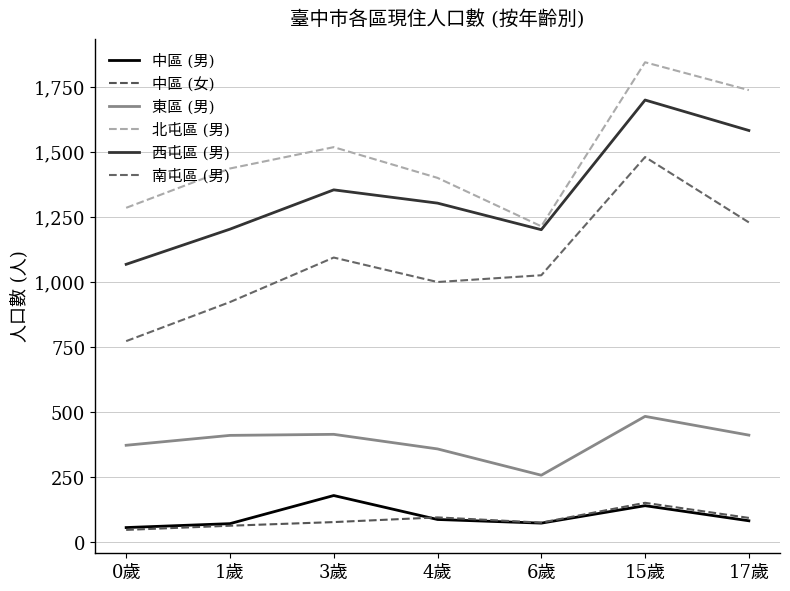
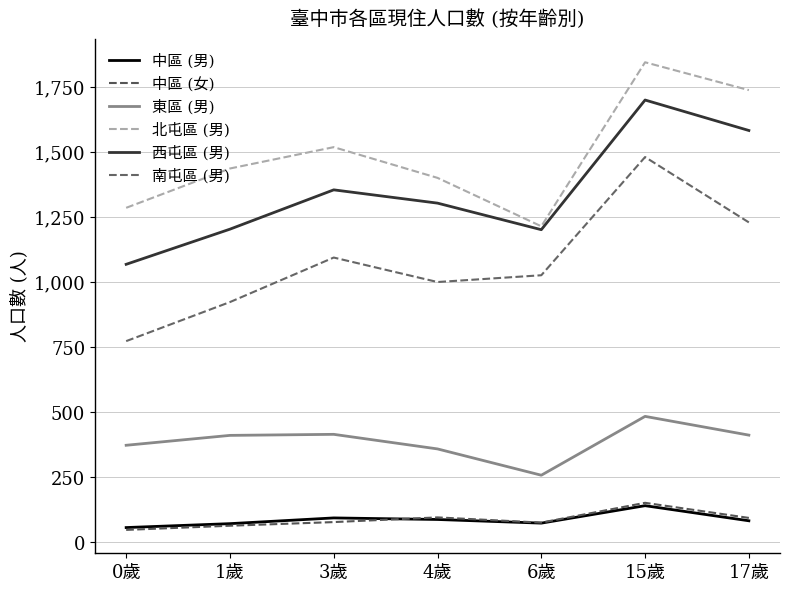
  {
    "中區 (男)": {
-     "3歲": 180,
+     "3歲": 90,
      "15歲": 140,
      "17歲": 80
    }
  }
